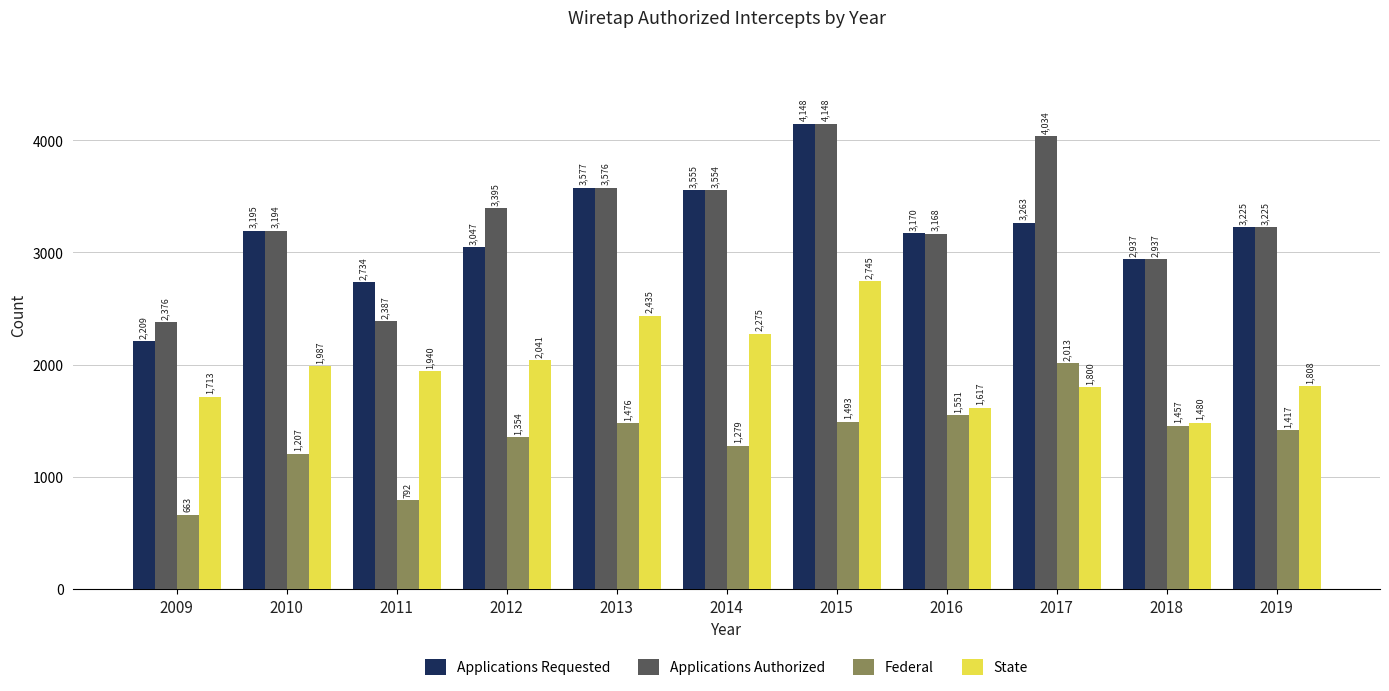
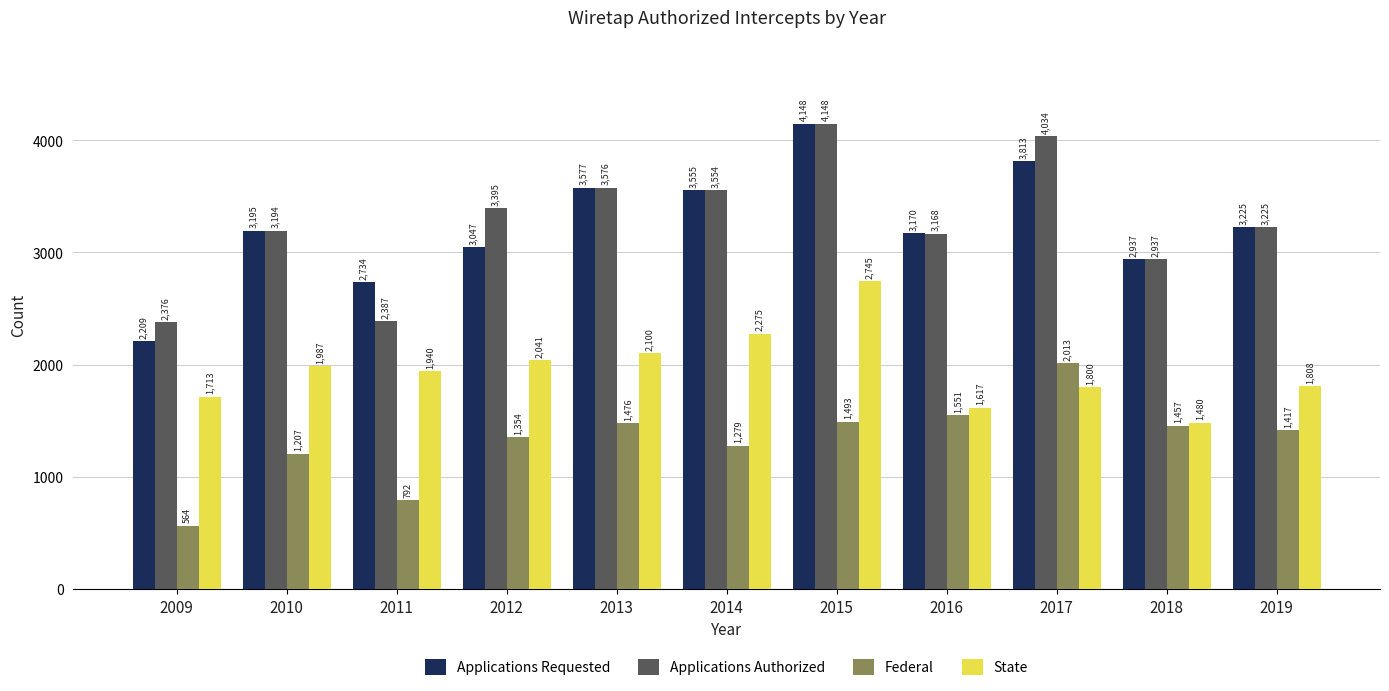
  {
    "Applications Requested": {
      "2009": "2,209",
      "2010": "3,195",
      "2011": "2,734",
      "2012": "3,047",
      "2013": "3,577",
      "2014": "3,555",
      "2015": "4,148",
      "2016": "3,170",
-     "2017": "3,263",
+     "2017": "3,813",
      "2018": "2,937",
      "2019": "3,225"
    },
    "Applications Authorized": {
      "2009": "2,376",
      "2010": "3,194",
      "2011": "2,387",
      "2012": "3,395",
      "2013": "3,576",
      "2014": "3,554",
      "2015": "4,148",
      "2016": "3,168",
      "2017": "4,034",
      "2018": "2,937",
      "2019": "3,225"
    },
    "Federal": {
-     "2009": "663",
+     "2009": "564",
      "2010": "1,207",
      "2011": "792",
      "2012": "1,354",
      "2013": "1,476",
      "2014": "1,279",
      "2015": "1,493",
      "2016": "1,551",
      "2017": "2,013",
      "2018": "1,457",
      "2019": "1,417"
    },
    "State": {
      "2009": "1,713",
      "2010": "1,987",
      "2011": "1,940",
      "2012": "2,041",
-     "2013": "2,435",
+     "2013": "2,100",
      "2014": "2,275",
      "2015": "2,745",
      "2016": "1,617",
      "2017": "1,800",
      "2018": "1,480",
      "2019": "1,808"
    }
  }
